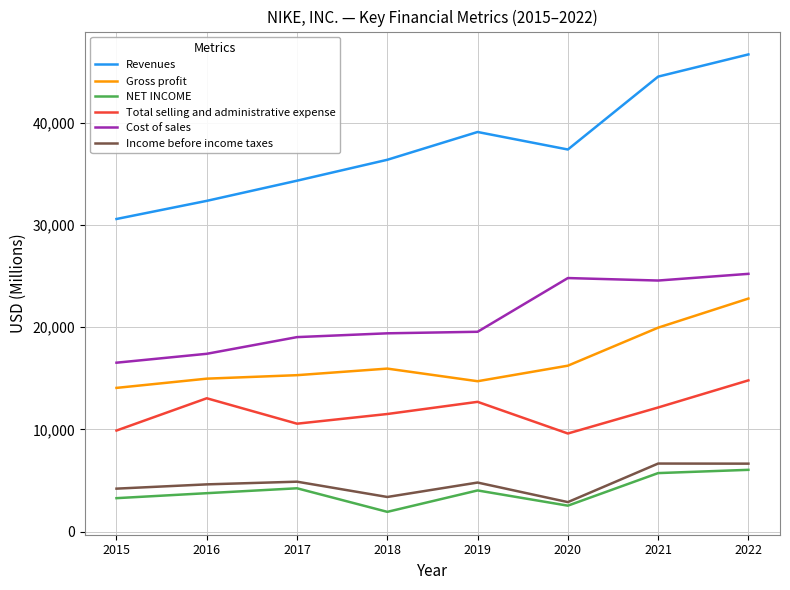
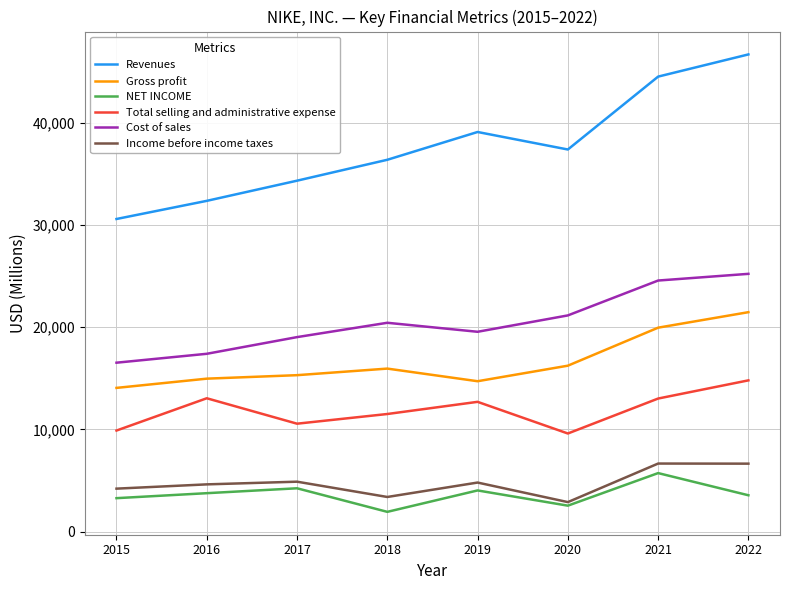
  {
    "Revenues": {
      "2015": "30,600",
      "2016": "32,400",
      "2017": "34,400",
      "2018": "36,400",
      "2019": "39,100",
      "2020": "37,400",
      "2021": "44,500",
      "2022": "46,700"
    },
    "Gross profit": {
      "2015": "14,100",
      "2016": "15,000",
      "2017": "15,300",
      "2018": "16,000",
      "2019": "14,700",
      "2020": "16,200",
      "2021": "20,000",
-     "2022": "22,800"
+     "2022": "21,500"
    },
    "NET INCOME": {
      "2015": "3,300",
      "2016": "3,800",
      "2017": "4,200",
      "2018": "1,900",
      "2019": "4,000",
      "2020": "2,500",
      "2021": "5,700",
-     "2022": "6,000"
+     "2022": "3,600"
    },
    "Total selling and administrative expense": {
      "2015": "9,900",
      "2016": "13,100",
      "2017": "10,600",
      "2018": "11,500",
      "2019": "12,700",
      "2020": "9,600",
-     "2021": "12,100",
+     "2021": "13,000",
      "2022": "14,800"
    },
    "Cost of sales": {
      "2015": "16,500",
      "2016": "17,400",
      "2017": "19,000",
-     "2018": "19,400",
+     "2018": "20,400",
      "2019": "19,600",
-     "2020": "24,800",
+     "2020": "21,200",
      "2021": "24,600",
      "2022": "25,200"
    },
    "Income before income taxes": {
      "2015": "4,200",
      "2016": "4,600",
      "2017": "4,900",
      "2018": "3,400",
      "2019": "4,800",
      "2020": "2,900",
      "2021": "6,700",
      "2022": "6,700"
    }
  }
